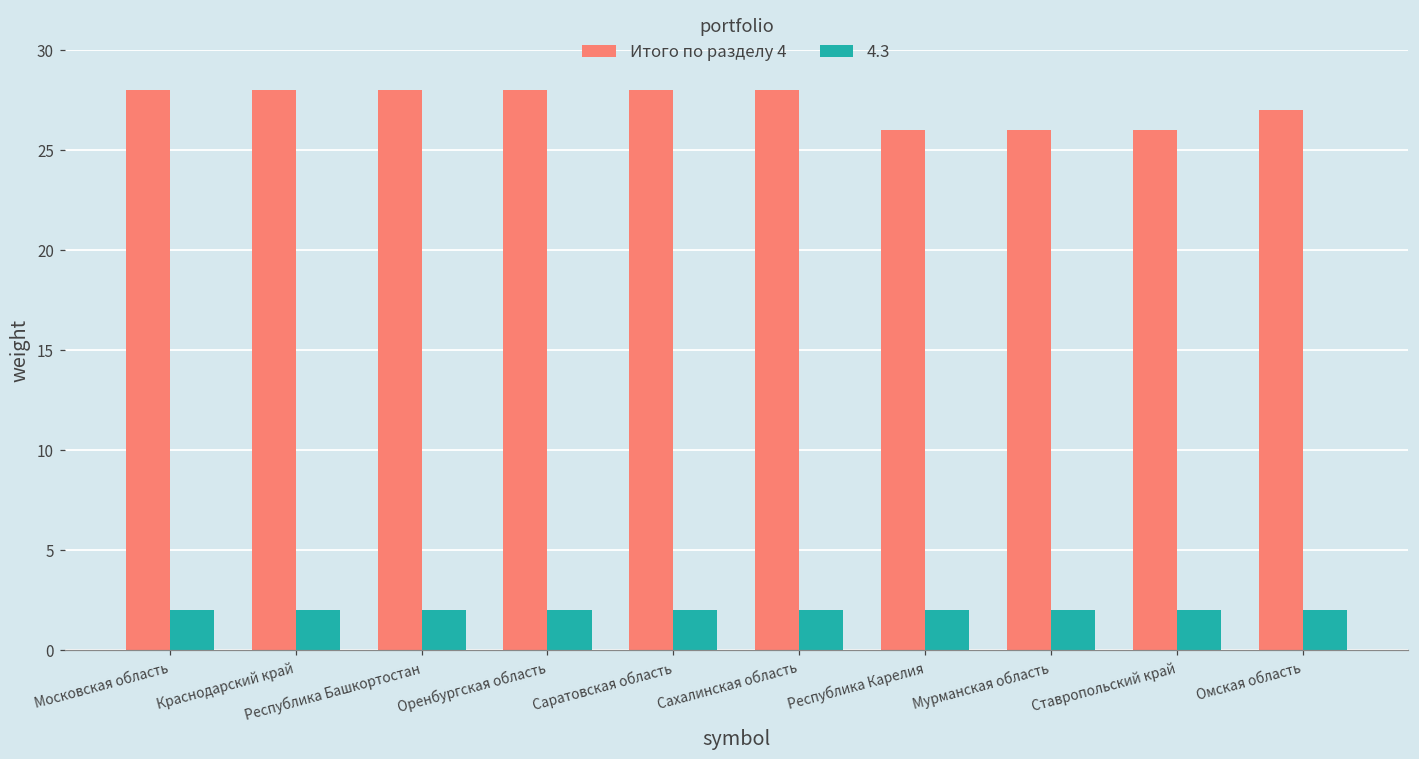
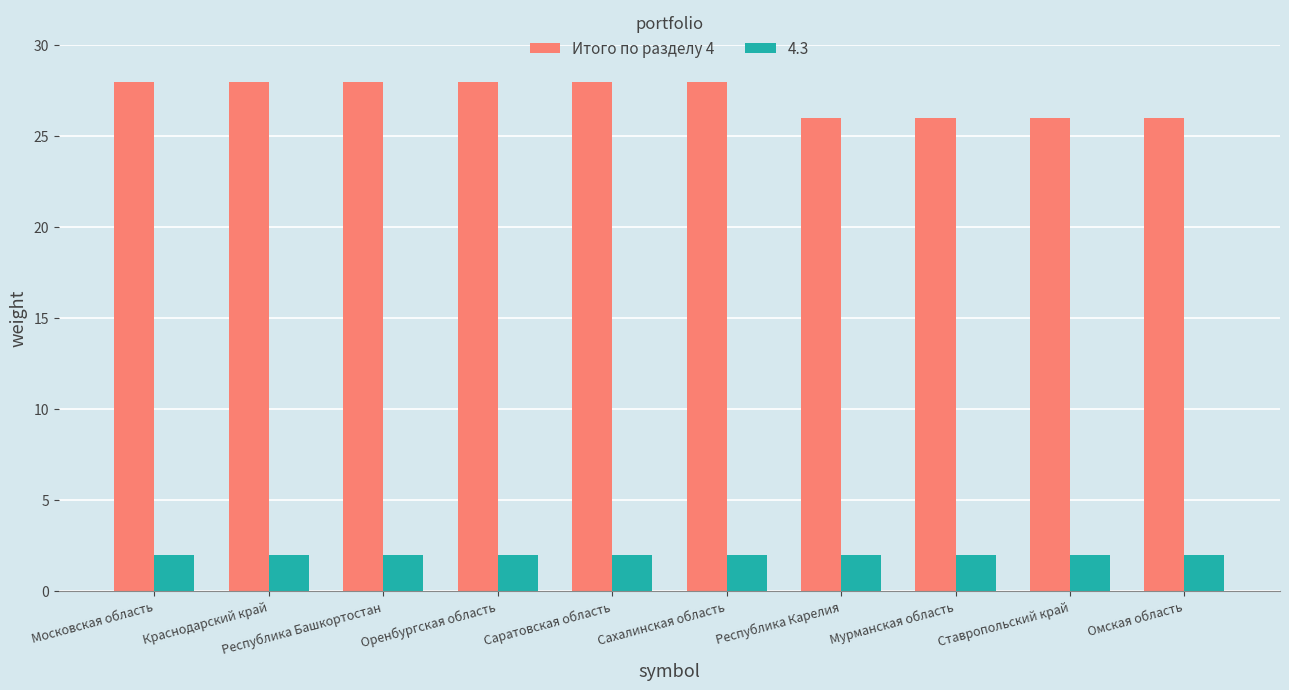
  {
    "Итого по разделу 4": {
      "Московская область": 28,
      "Краснодарский край": 28,
      "Республика Башкортостан": 28,
      "Оренбургская область": 28,
      "Саратовская область": 28,
      "Сахалинская область": 28,
      "Республика Карелия": 26,
      "Мурманская область": 26,
      "Ставропольский край": 26,
-     "Омская область": 27
+     "Омская область": 26
    },
    "4.3": {
      "Московская область": 2,
      "Краснодарский край": 2,
      "Республика Башкортостан": 2,
      "Оренбургская область": 2,
      "Саратовская область": 2,
      "Сахалинская область": 2,
      "Республика Карелия": 2,
      "Мурманская область": 2,
      "Ставропольский край": 2,
      "Омская область": 2
    }
  }
